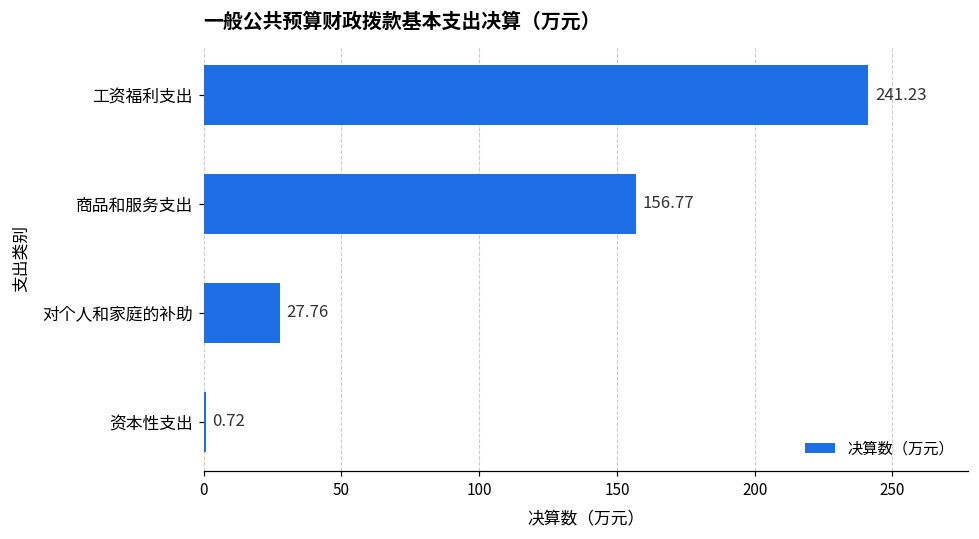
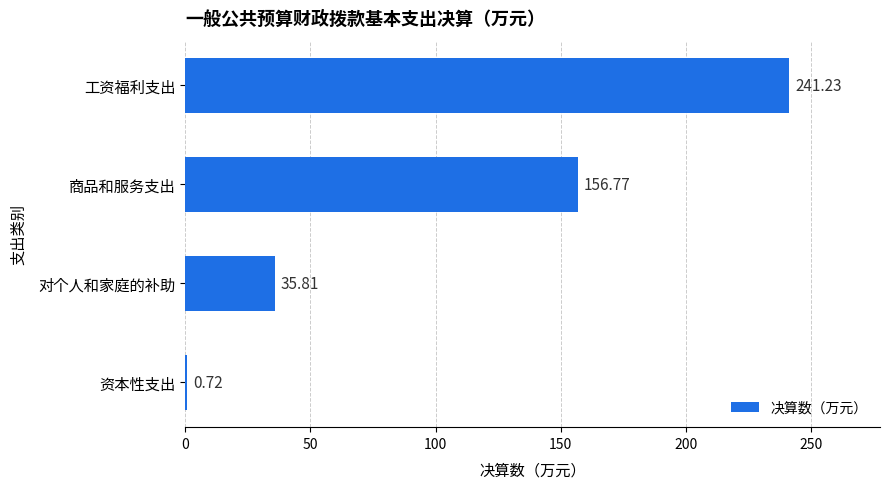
  {
    "工资福利支出": 241.23,
    "商品和服务支出": 156.77,
-   "对个人和家庭的补助": 27.76,
+   "对个人和家庭的补助": 35.81,
    "资本性支出": 0.72
  }
